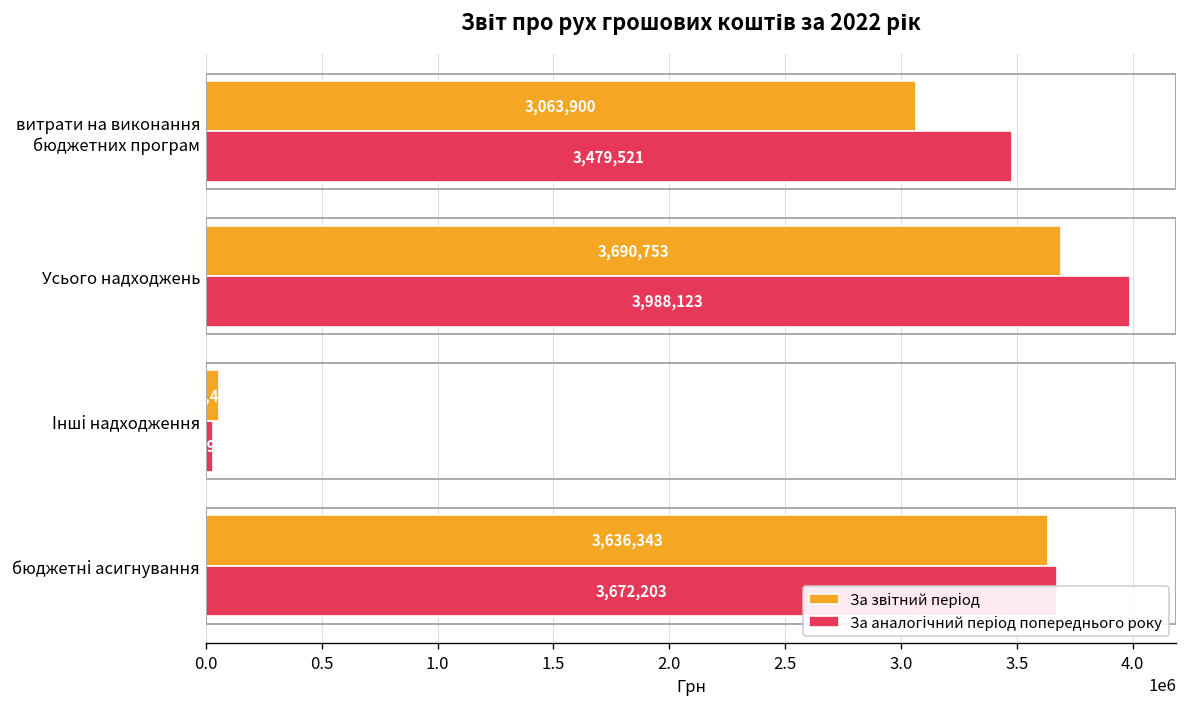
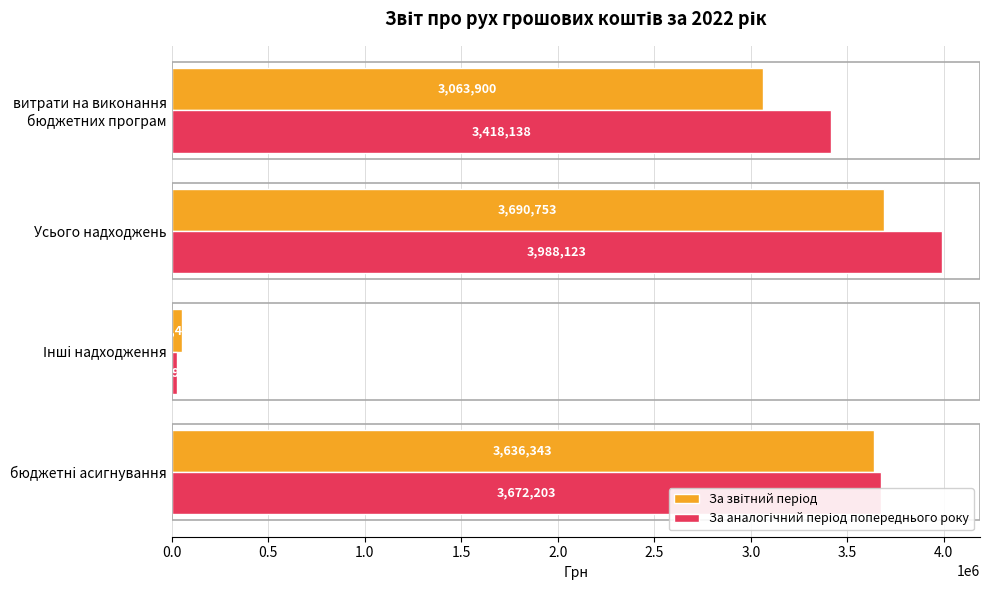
  {
    "За звітний період": {
      "витрати на виконання бюджетних програм": "3,063,900",
      "Усього надходжень": "3,690,753",
      "бюджетні асигнування": "3,636,343"
    },
    "За аналогічний період попереднього року": {
-     "витрати на виконання бюджетних програм": "3,479,521",
+     "витрати на виконання бюджетних програм": "3,418,138",
      "Усього надходжень": "3,988,123"
    }
  }
